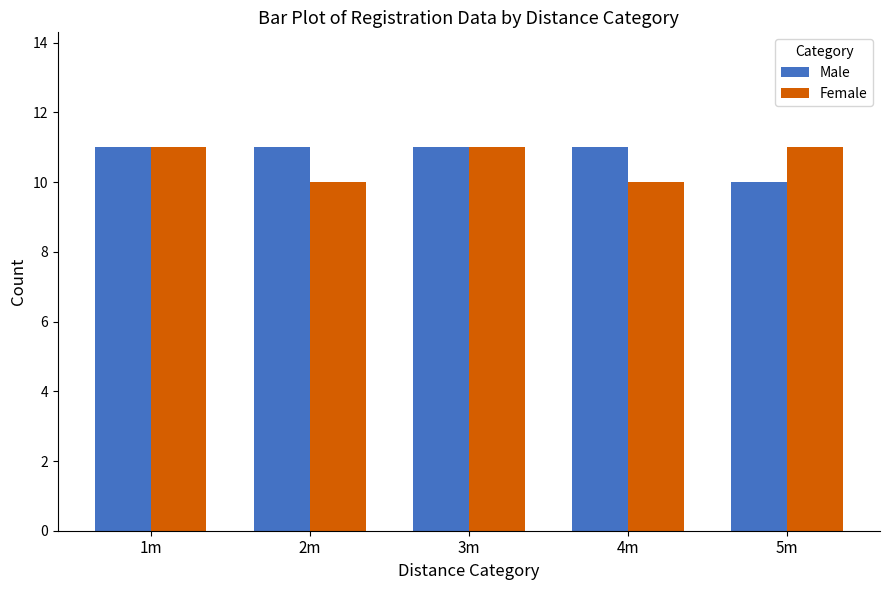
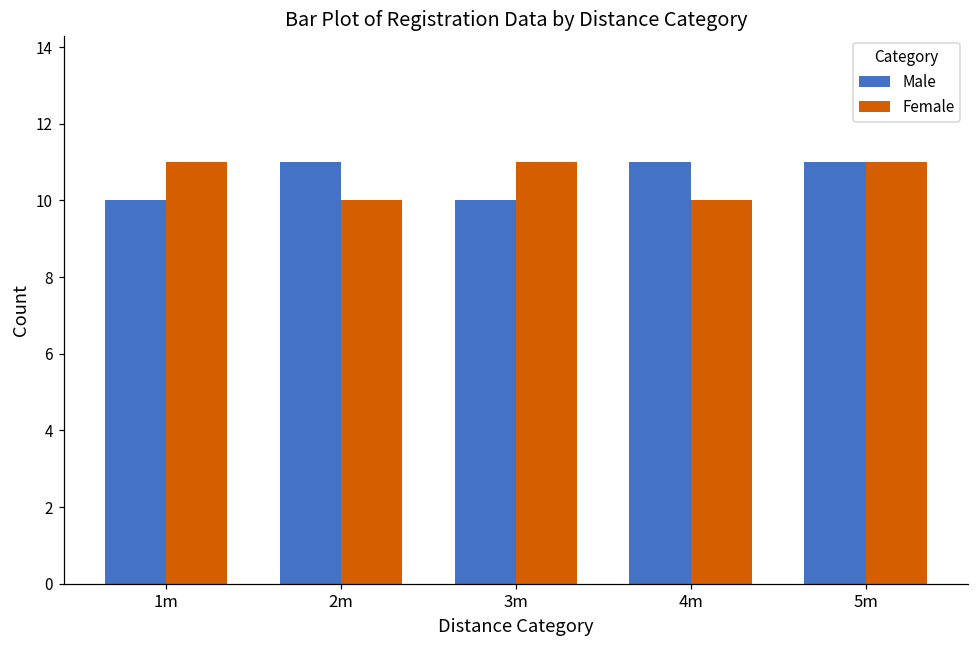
  {
    "Male": {
-     "1m": 11,
+     "1m": 10,
      "2m": 11,
-     "3m": 11,
+     "3m": 10,
      "4m": 11,
-     "5m": 10
+     "5m": 11
    },
    "Female": {
      "1m": 11,
      "2m": 10,
      "3m": 11,
      "4m": 10,
      "5m": 11
    }
  }
